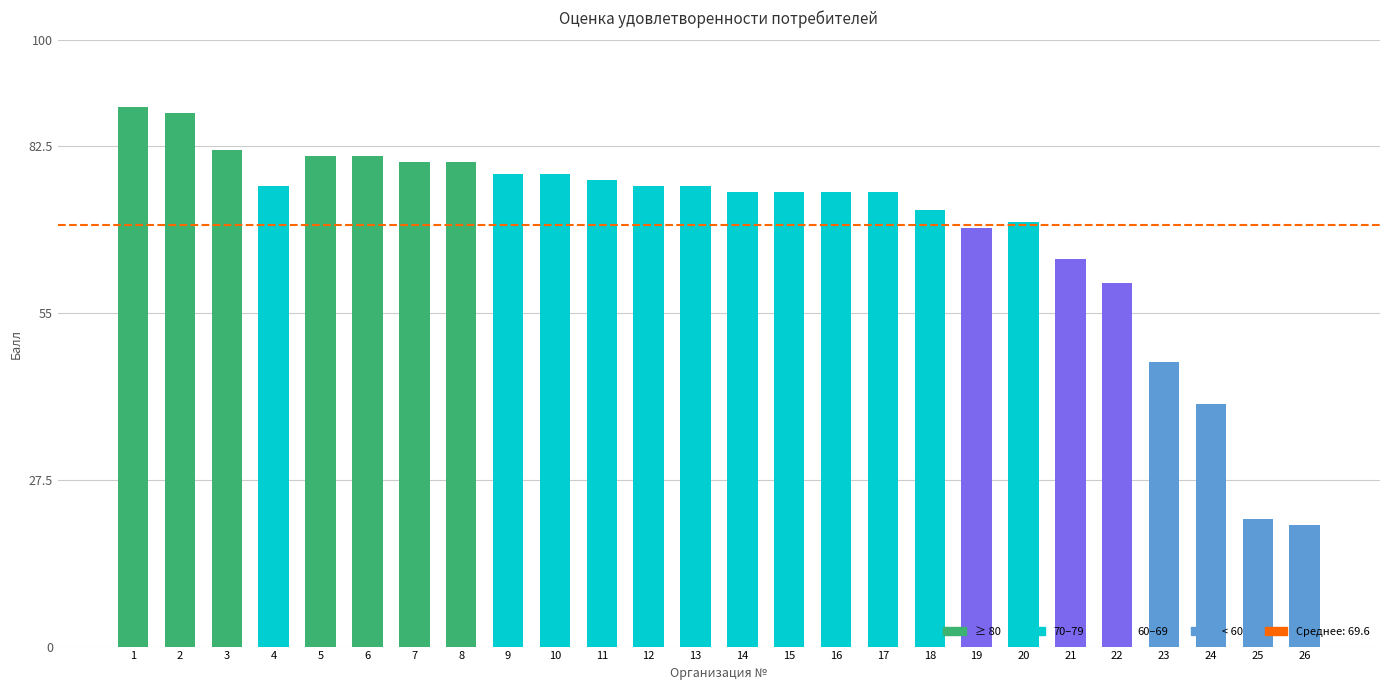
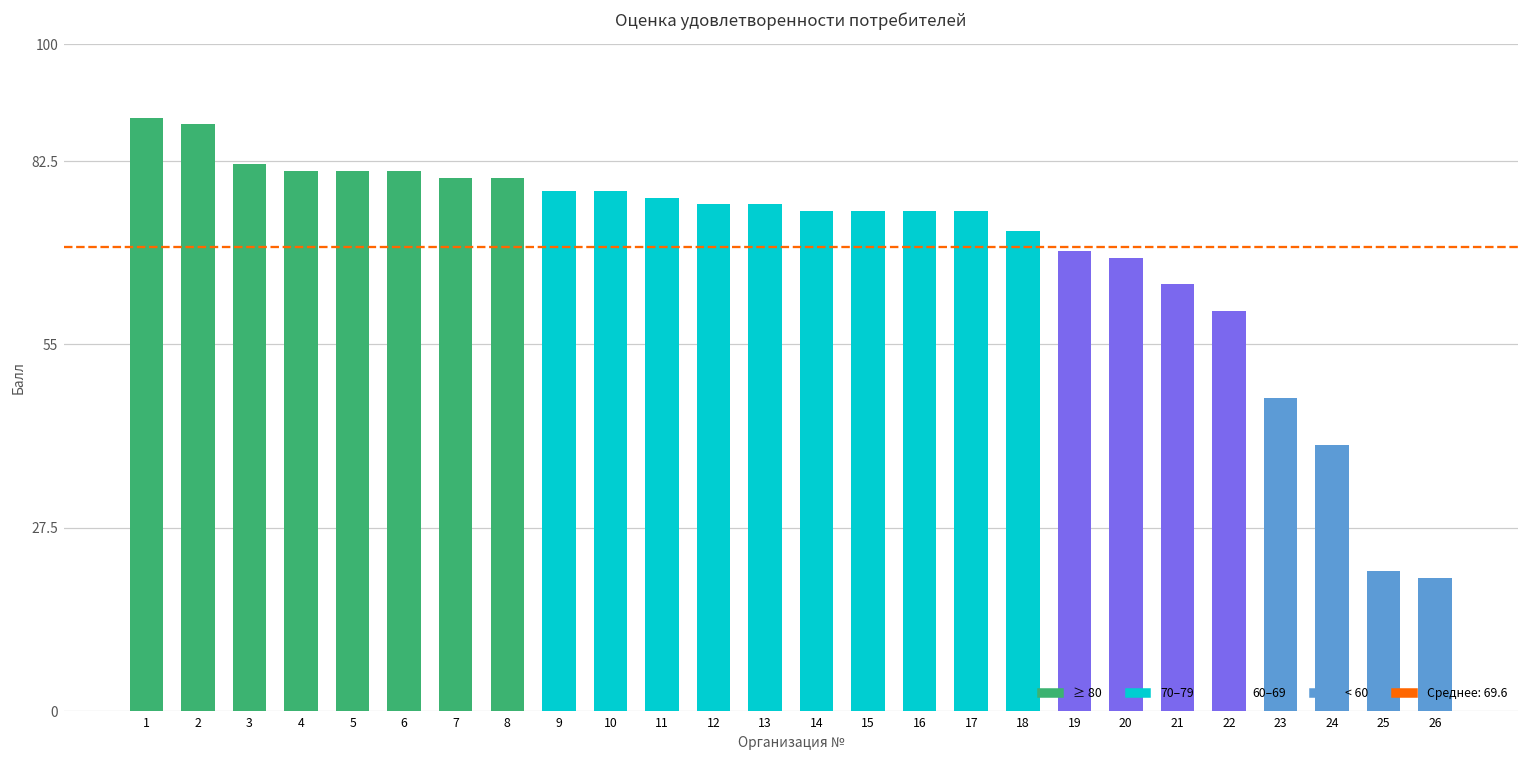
  {
    "1": 89,
    "2": 88,
    "3": 82,
-   "4": 76,
+   "4": 81,
    "5": 81,
    "6": 81,
    "7": 80,
    "8": 80,
    "9": 78,
    "10": 78,
    "11": 77,
    "12": 76,
    "13": 76,
    "14": 75,
    "15": 75,
    "16": 75,
    "17": 75,
    "18": 72,
    "19": 69,
-   "20": 70,
+   "20": 68,
    "21": 64,
    "22": 60,
    "23": 47,
    "24": 40,
    "25": 21,
    "26": 20
  }
